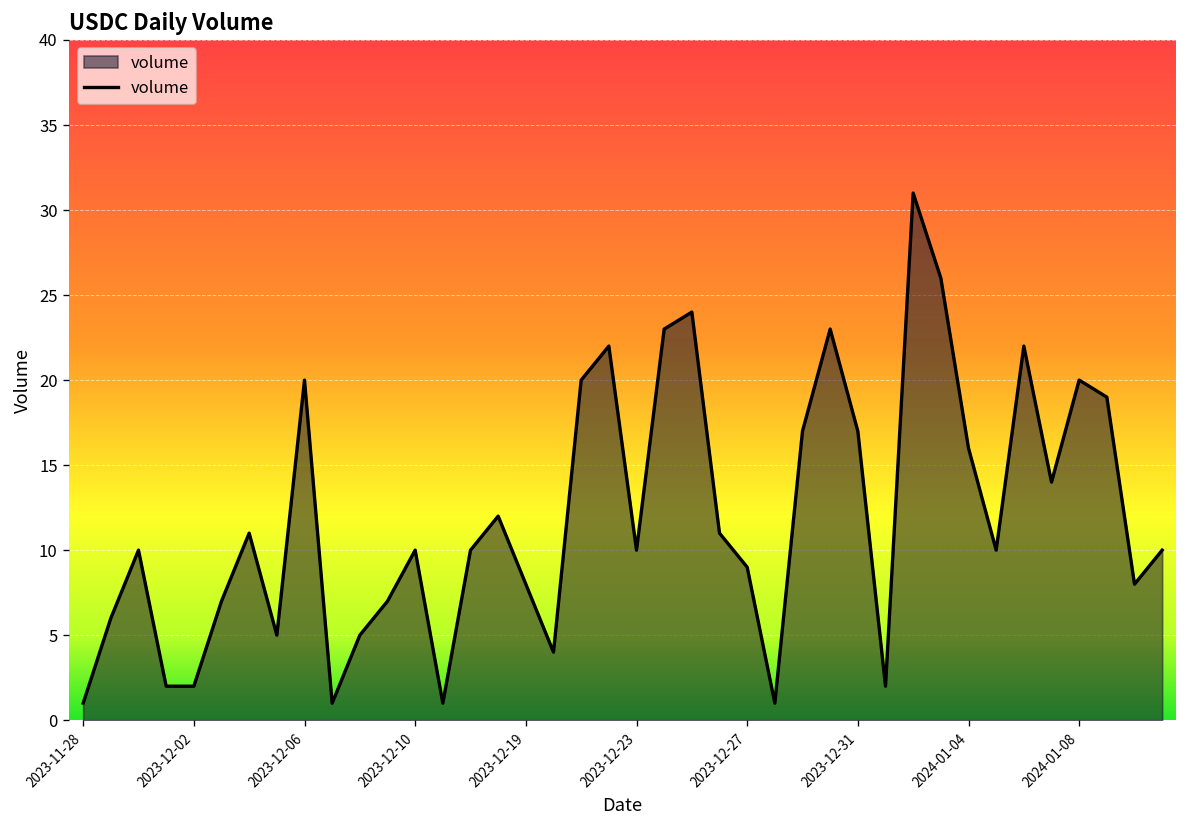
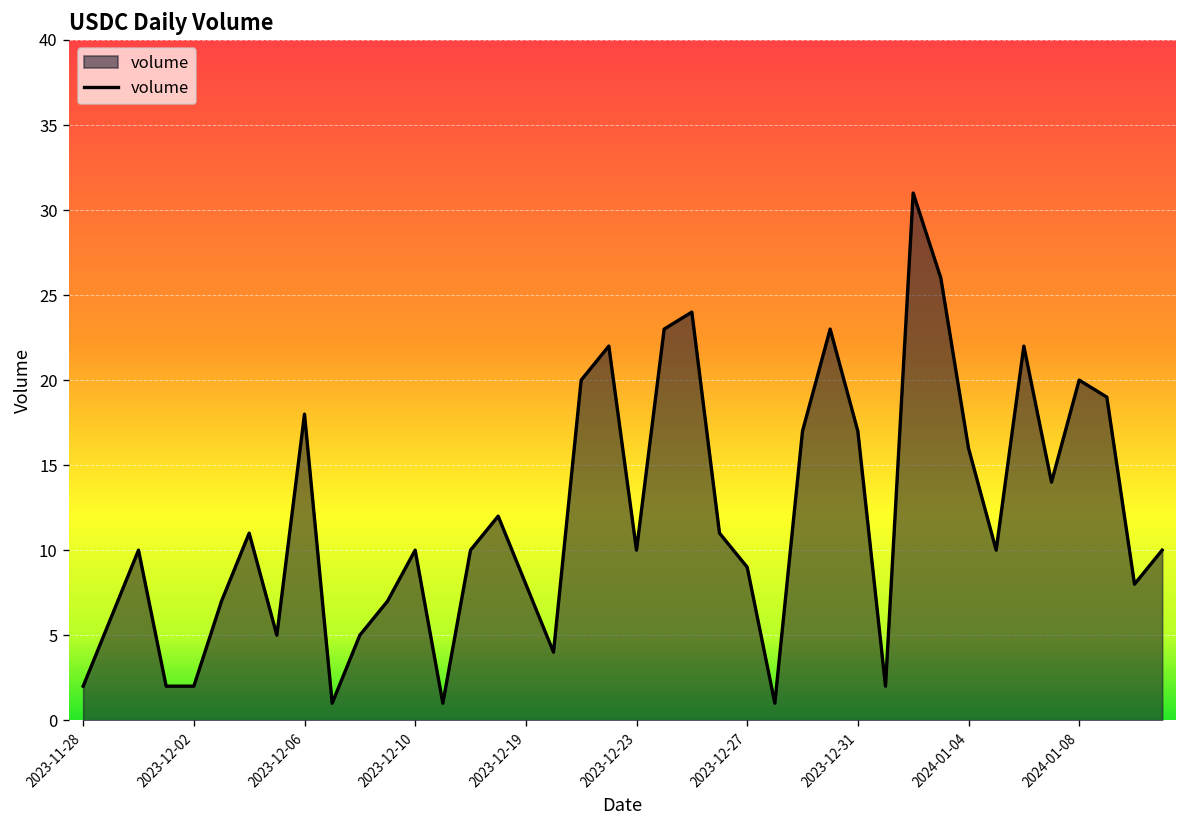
  {
-   "2023-11-28": 1,
+   "2023-11-28": 2,
    "2023-12-02": 2,
-   "2023-12-06": 20,
+   "2023-12-06": 18,
    "2023-12-10": 10,
    "2023-12-19": 8,
    "2023-12-23": 10,
    "2023-12-27": 9,
    "2023-12-31": 17,
    "2024-01-04": 16,
    "2024-01-08": 20
  }
